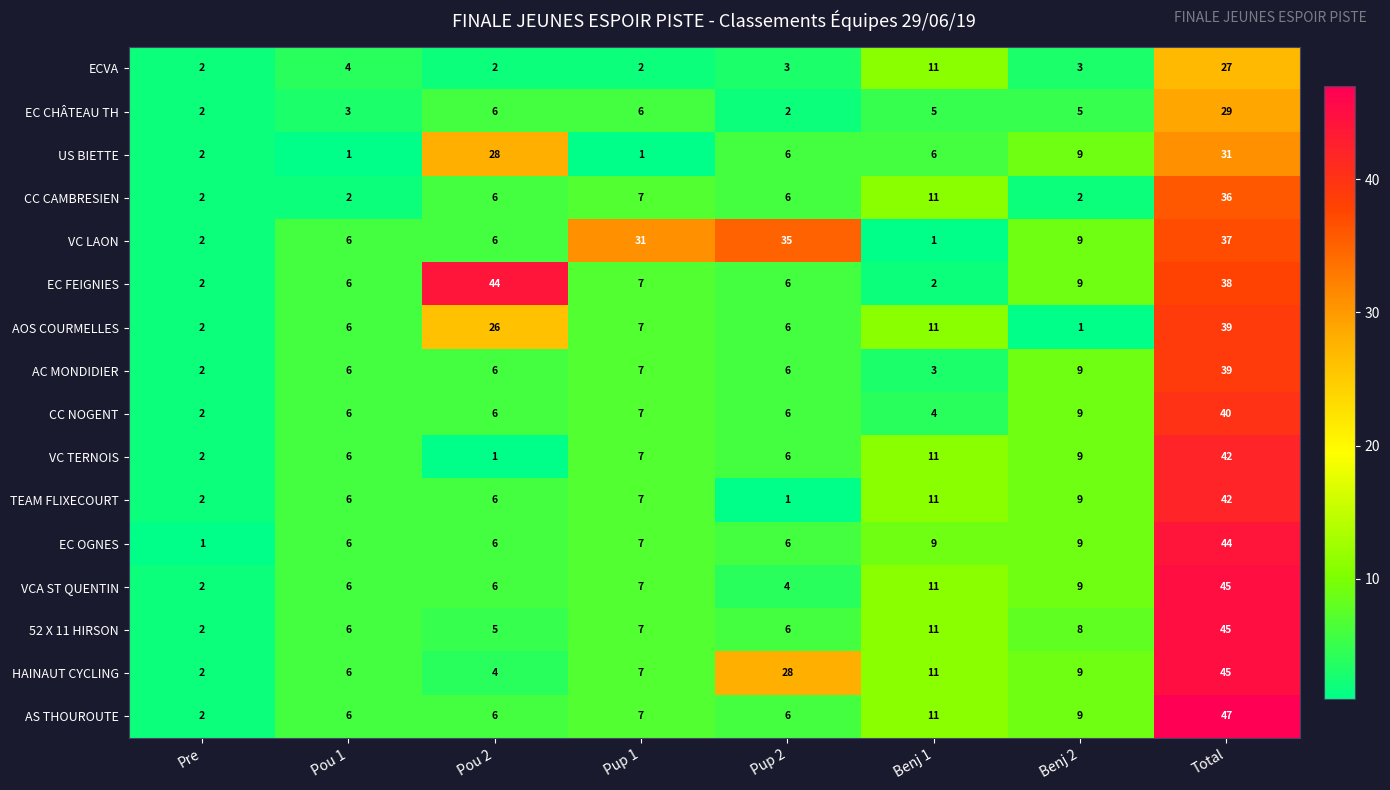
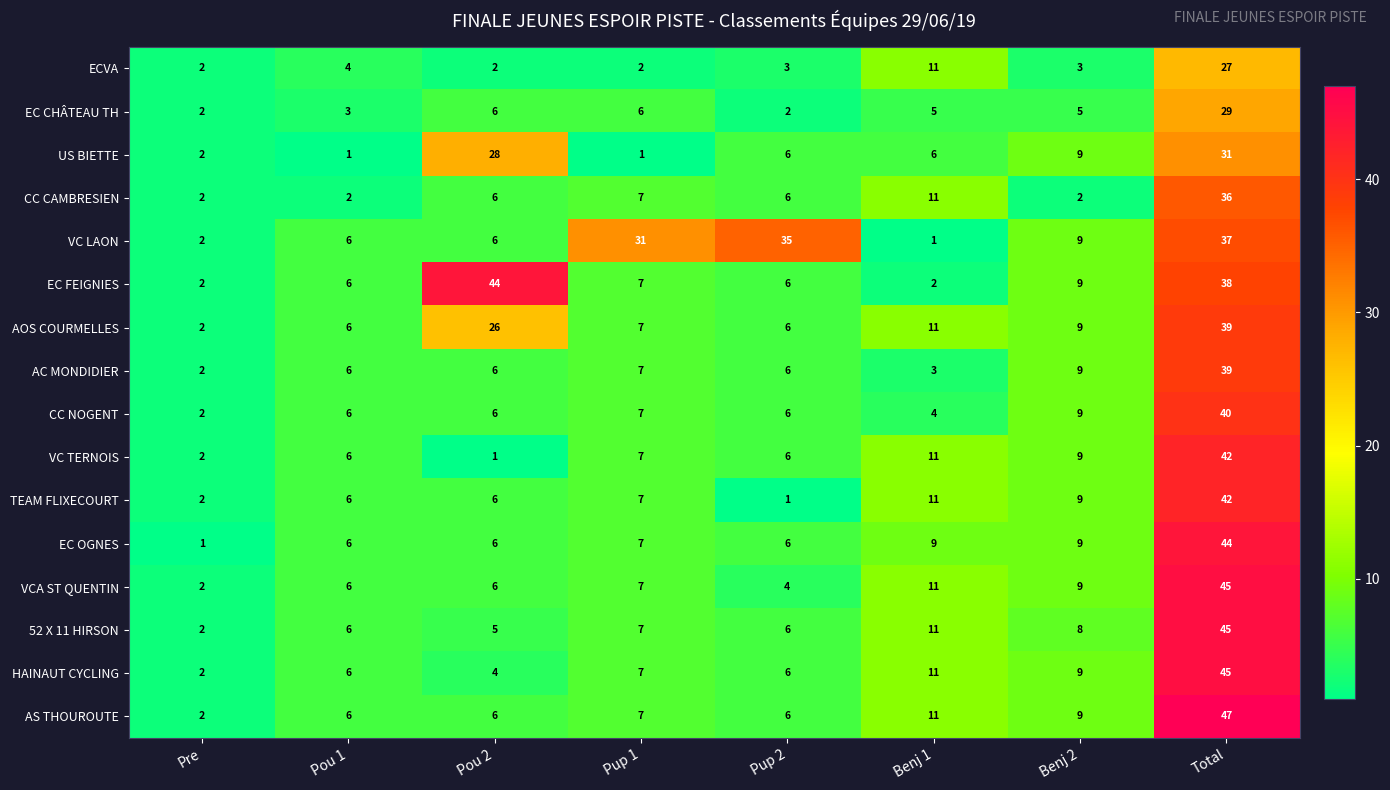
  {
    "ECVA": {
      "Pre": 2,
      "Pou 1": 4,
      "Pou 2": 2,
      "Pup 1": 2,
      "Pup 2": 3,
      "Benj 1": 11,
      "Benj 2": 3,
      "Total": 27
    },
    "EC CHÂTEAU TH": {
      "Pre": 2,
      "Pou 1": 3,
      "Pou 2": 6,
      "Pup 1": 6,
      "Pup 2": 2,
      "Benj 1": 5,
      "Benj 2": 5,
      "Total": 29
    },
    "US BIETTE": {
      "Pre": 2,
      "Pou 1": 1,
      "Pou 2": 28,
      "Pup 1": 1,
      "Pup 2": 6,
      "Benj 1": 6,
      "Benj 2": 9,
      "Total": 31
    },
    "CC CAMBRESIEN": {
      "Pre": 2,
      "Pou 1": 2,
      "Pou 2": 6,
      "Pup 1": 7,
      "Pup 2": 6,
      "Benj 1": 11,
      "Benj 2": 2,
      "Total": 36
    },
    "VC LAON": {
      "Pre": 2,
      "Pou 1": 6,
      "Pou 2": 6,
      "Pup 1": 31,
      "Pup 2": 35,
      "Benj 1": 1,
      "Benj 2": 9,
      "Total": 37
    },
    "EC FEIGNIES": {
      "Pre": 2,
      "Pou 1": 6,
      "Pou 2": 44,
      "Pup 1": 7,
      "Pup 2": 6,
      "Benj 1": 2,
      "Benj 2": 9,
      "Total": 38
    },
    "AOS COURMELLES": {
      "Pre": 2,
      "Pou 1": 6,
      "Pou 2": 26,
      "Pup 1": 7,
      "Pup 2": 6,
      "Benj 1": 11,
-     "Benj 2": 1,
+     "Benj 2": 9,
      "Total": 39
    },
    "AC MONDIDIER": {
      "Pre": 2,
      "Pou 1": 6,
      "Pou 2": 6,
      "Pup 1": 7,
      "Pup 2": 6,
      "Benj 1": 3,
      "Benj 2": 9,
      "Total": 39
    },
    "CC NOGENT": {
      "Pre": 2,
      "Pou 1": 6,
      "Pou 2": 6,
      "Pup 1": 7,
      "Pup 2": 6,
      "Benj 1": 4,
      "Benj 2": 9,
      "Total": 40
    },
    "VC TERNOIS": {
      "Pre": 2,
      "Pou 1": 6,
      "Pou 2": 1,
      "Pup 1": 7,
      "Pup 2": 6,
      "Benj 1": 11,
      "Benj 2": 9,
      "Total": 42
    },
    "TEAM FLIXECOURT": {
      "Pre": 2,
      "Pou 1": 6,
      "Pou 2": 6,
      "Pup 1": 7,
      "Pup 2": 1,
      "Benj 1": 11,
      "Benj 2": 9,
      "Total": 42
    },
    "EC OGNES": {
      "Pre": 1,
      "Pou 1": 6,
      "Pou 2": 6,
      "Pup 1": 7,
      "Pup 2": 6,
      "Benj 1": 9,
      "Benj 2": 9,
      "Total": 44
    },
    "VCA ST QUENTIN": {
      "Pre": 2,
      "Pou 1": 6,
      "Pou 2": 6,
      "Pup 1": 7,
      "Pup 2": 4,
      "Benj 1": 11,
      "Benj 2": 9,
      "Total": 45
    },
    "52 X 11 HIRSON": {
      "Pre": 2,
      "Pou 1": 6,
      "Pou 2": 5,
      "Pup 1": 7,
      "Pup 2": 6,
      "Benj 1": 11,
      "Benj 2": 8,
      "Total": 45
    },
    "HAINAUT CYCLING": {
      "Pre": 2,
      "Pou 1": 6,
      "Pou 2": 4,
      "Pup 1": 7,
-     "Pup 2": 28,
+     "Pup 2": 6,
      "Benj 1": 11,
      "Benj 2": 9,
      "Total": 45
    },
    "AS THOUROUTE": {
      "Pre": 2,
      "Pou 1": 6,
      "Pou 2": 6,
      "Pup 1": 7,
      "Pup 2": 6,
      "Benj 1": 11,
      "Benj 2": 9,
      "Total": 47
    }
  }
